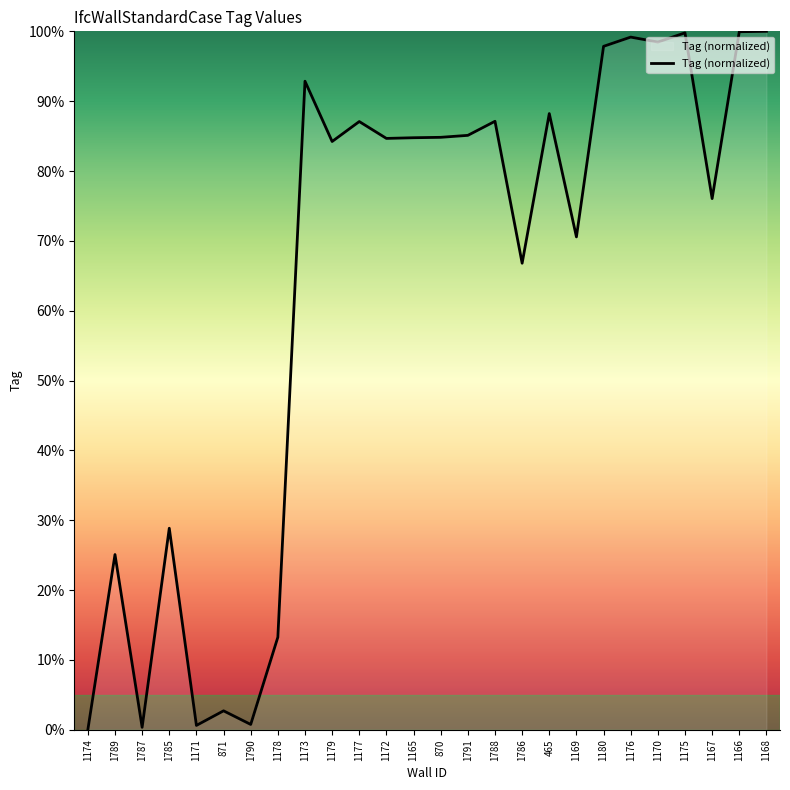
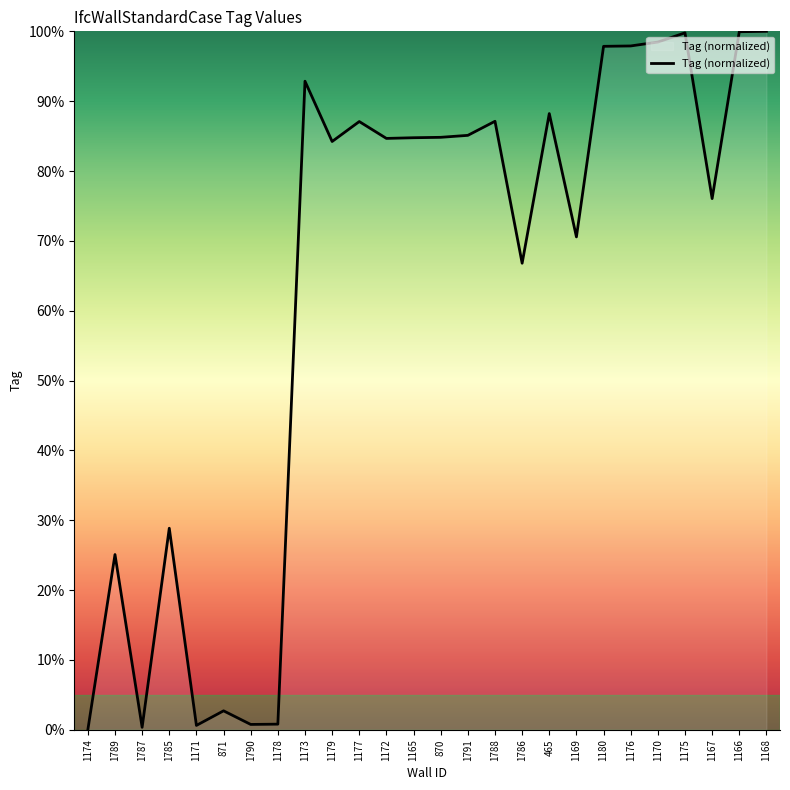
  {
    "1174": "0%",
    "1789": "25%",
    "1787": "0%",
    "1785": "29%",
    "1171": "1%",
    "871": "3%",
    "1790": "1%",
-   "1178": "13%",
+   "1178": "1%",
    "1173": "93%",
    "1179": "84%",
    "1177": "87%",
    "1172": "85%",
    "1165": "85%",
    "870": "85%",
    "1791": "85%",
    "1788": "87%",
    "1786": "67%",
    "465": "88%",
    "1169": "71%",
    "1180": "98%",
-   "1176": "99%",
+   "1176": "98%",
    "1175": "100%",
    "1167": "76%",
    "1166": "100%",
    "1168": "100%"
  }
